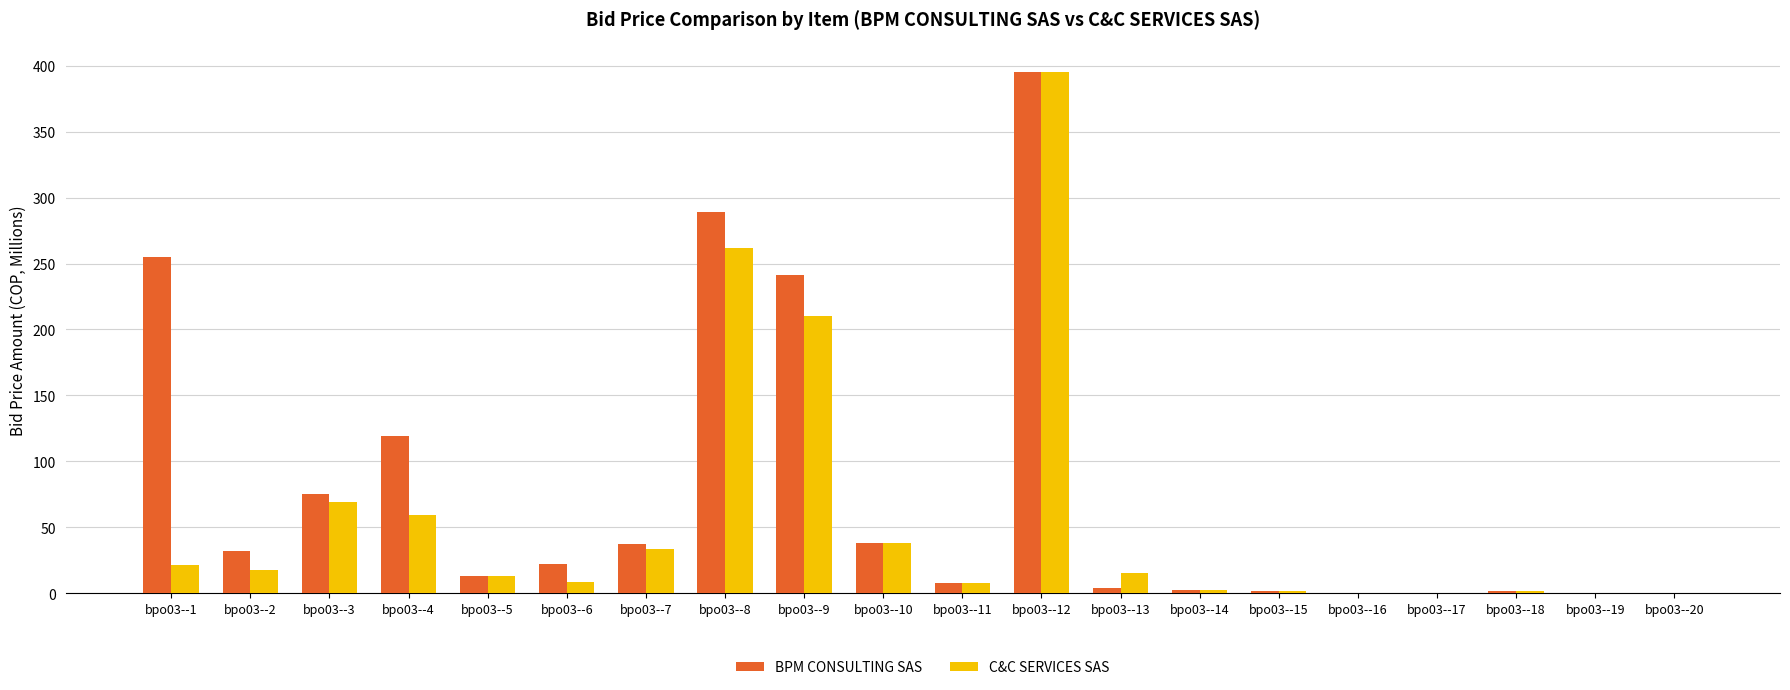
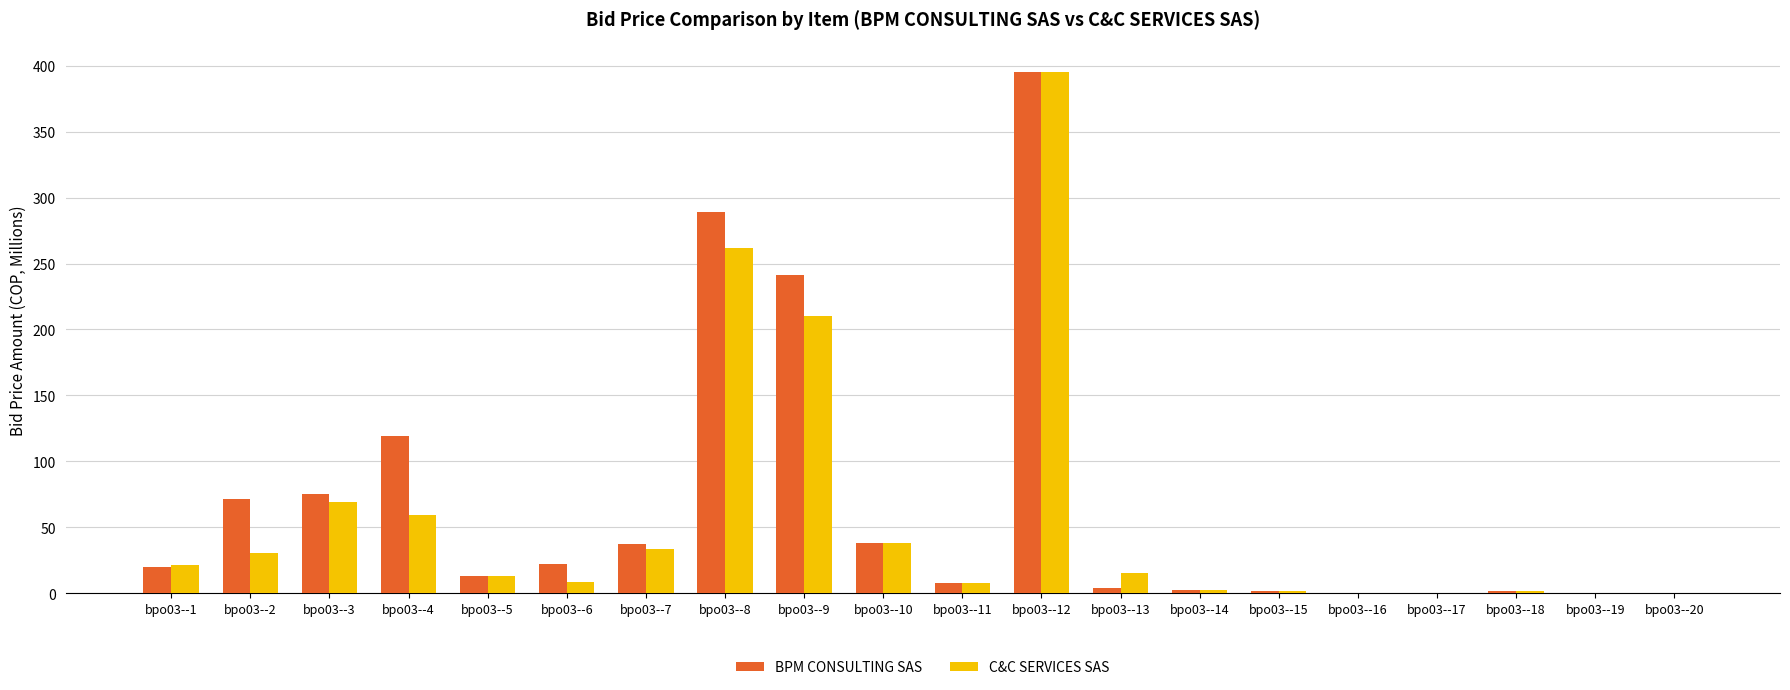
  {
    "BPM CONSULTING SAS": {
-     "bpo03--1": 255,
-     "bpo03--2": 32,
+     "bpo03--1": 20,
+     "bpo03--2": 72,
      "bpo03--3": 75,
      "bpo03--4": 119,
      "bpo03--5": 13,
      "bpo03--6": 22,
      "bpo03--7": 37,
      "bpo03--8": 289,
      "bpo03--9": 242,
      "bpo03--10": 38,
      "bpo03--11": 8,
      "bpo03--12": 395,
      "bpo03--13": 4,
      "bpo03--14": 3,
      "bpo03--15": 2
    },
    "C&C SERVICES SAS": {
      "bpo03--1": 21,
-     "bpo03--2": 18,
+     "bpo03--2": 31,
      "bpo03--3": 69,
      "bpo03--4": 59,
      "bpo03--5": 13,
      "bpo03--6": 8,
      "bpo03--7": 33,
      "bpo03--8": 262,
      "bpo03--9": 210,
      "bpo03--10": 38,
      "bpo03--11": 8,
      "bpo03--12": 395,
      "bpo03--13": 15,
      "bpo03--14": 3,
      "bpo03--15": 2
    }
  }
